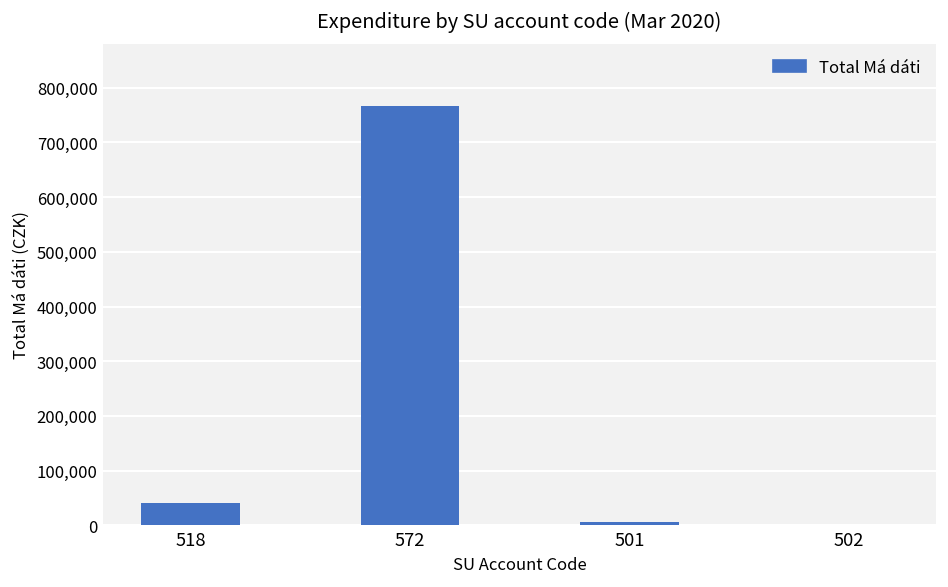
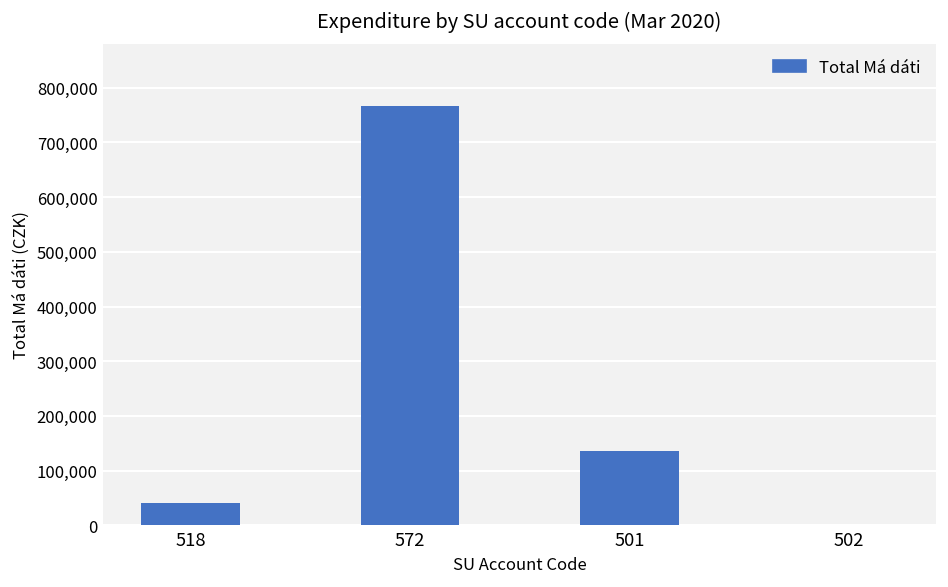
  {
    "518": "40,000",
    "572": "770,000",
-   "501": "10,000"
+   "501": "140,000"
  }
